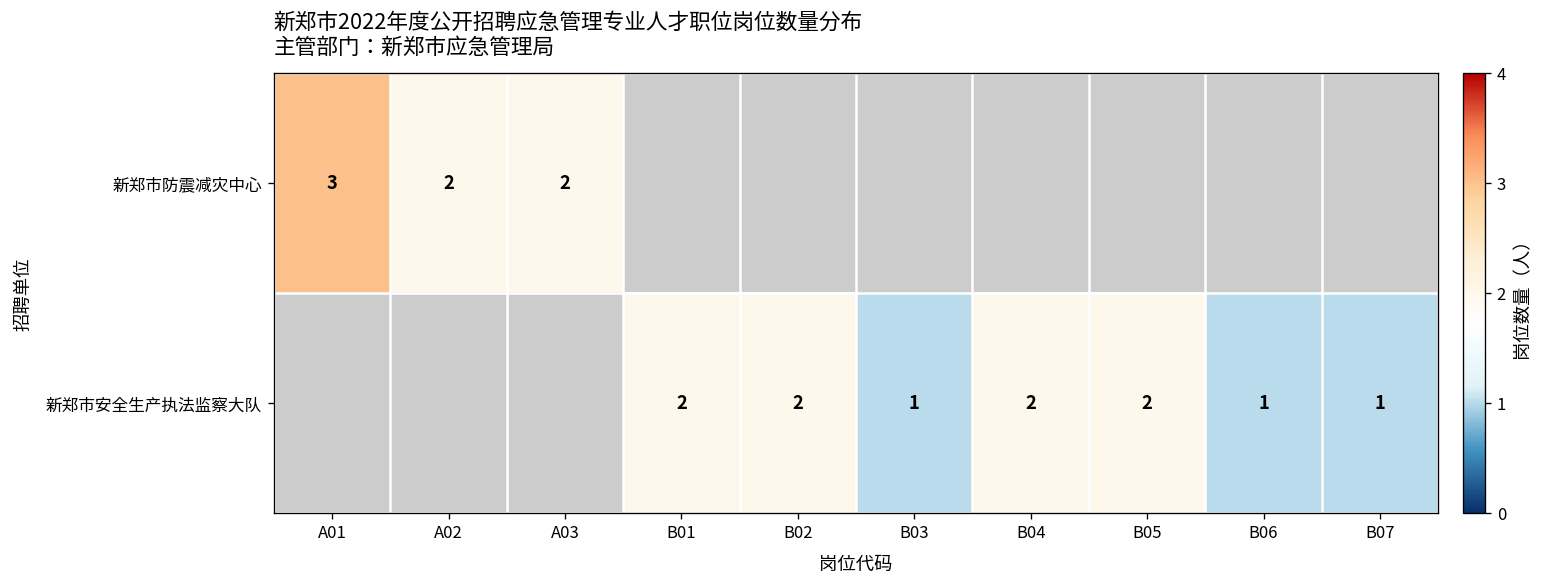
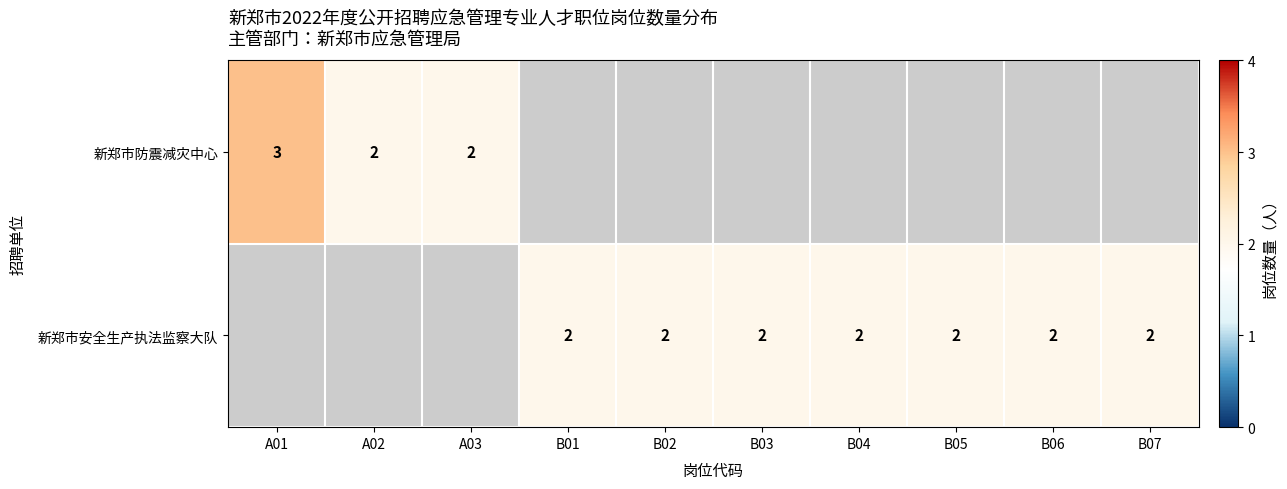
  {
    "新郑市防震减灾中心": {
      "A01": 3,
      "A02": 2,
      "A03": 2
    },
    "新郑市安全生产执法监察大队": {
      "B01": 2,
      "B02": 2,
-     "B03": 1,
+     "B03": 2,
      "B04": 2,
      "B05": 2,
-     "B06": 1,
-     "B07": 1
+     "B06": 2,
+     "B07": 2
    }
  }
